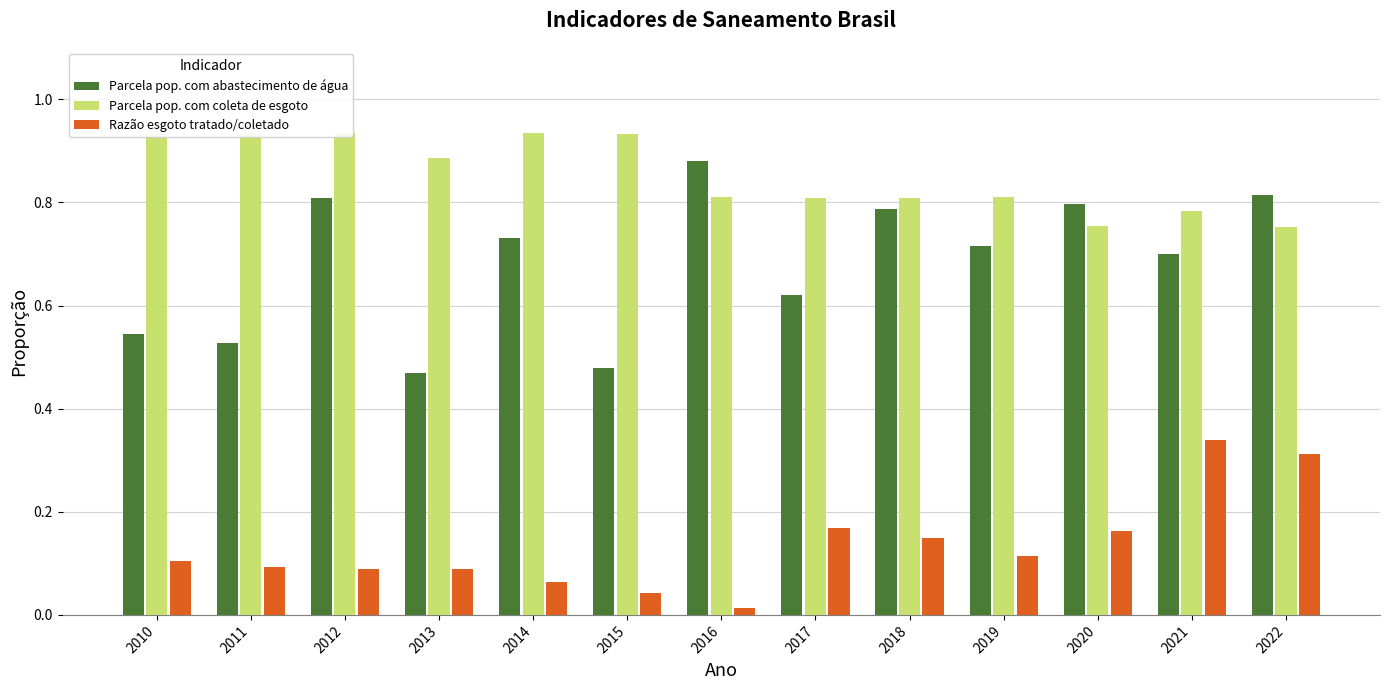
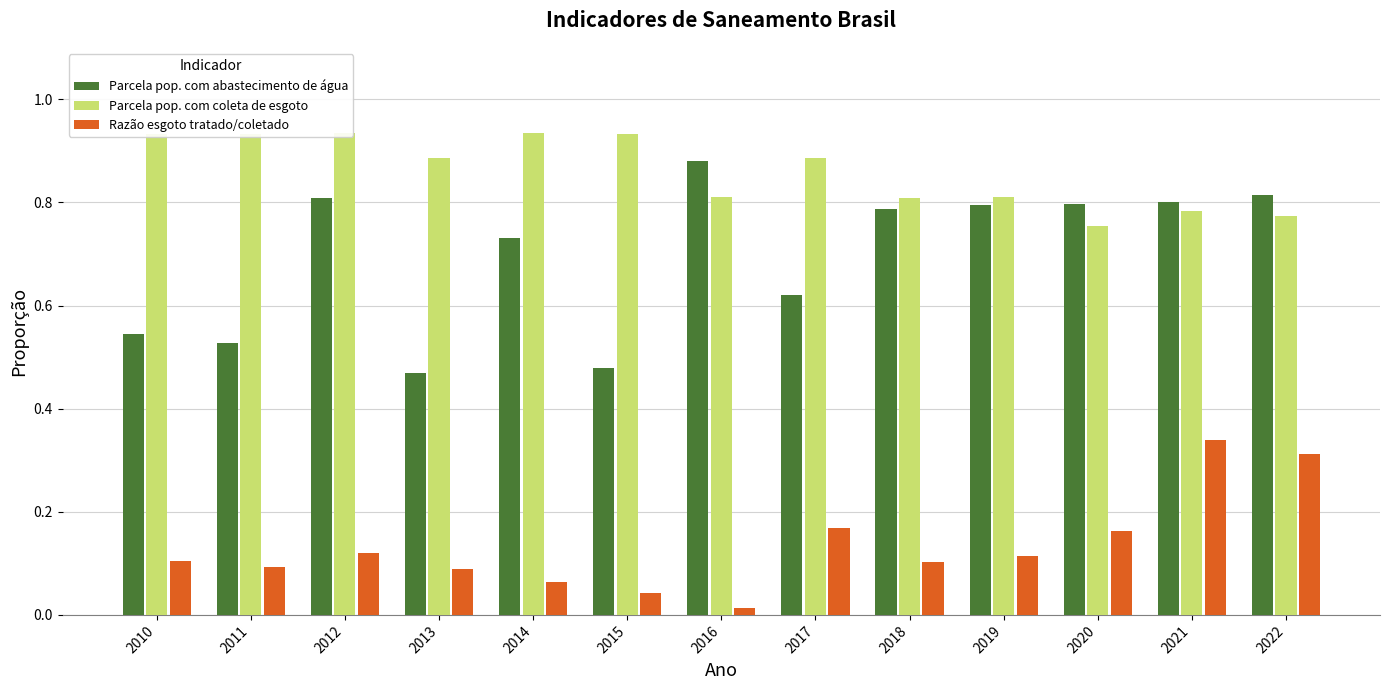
  {
    "Parcela pop. com abastecimento de água": {
      "2010": 0.54,
      "2011": 0.53,
      "2012": 0.81,
      "2013": 0.47,
      "2014": 0.73,
      "2015": 0.48,
      "2016": 0.88,
      "2017": 0.62,
      "2018": 0.79,
-     "2019": 0.72,
+     "2019": 0.80,
      "2020": 0.80,
-     "2021": 0.7,
+     "2021": 0.8,
      "2022": 0.81
    },
    "Parcela pop. com coleta de esgoto": {
      "2013": 0.89,
      "2014": 0.93,
      "2015": 0.93,
      "2016": 0.81,
-     "2017": 0.81,
+     "2017": 0.89,
      "2018": 0.81,
      "2019": 0.81,
      "2020": 0.76,
      "2021": 0.78,
-     "2022": 0.75
+     "2022": 0.77
    },
    "Razão esgoto tratado/coletado": {
      "2010": 0.10,
      "2011": 0.09,
-     "2012": 0.09,
+     "2012": 0.12,
      "2013": 0.09,
      "2014": 0.06,
      "2015": 0.04,
      "2016": 0.01,
      "2017": 0.17,
-     "2018": 0.15,
+     "2018": 0.10,
      "2019": 0.11,
      "2020": 0.16,
      "2021": 0.34,
      "2022": 0.31
    }
  }
